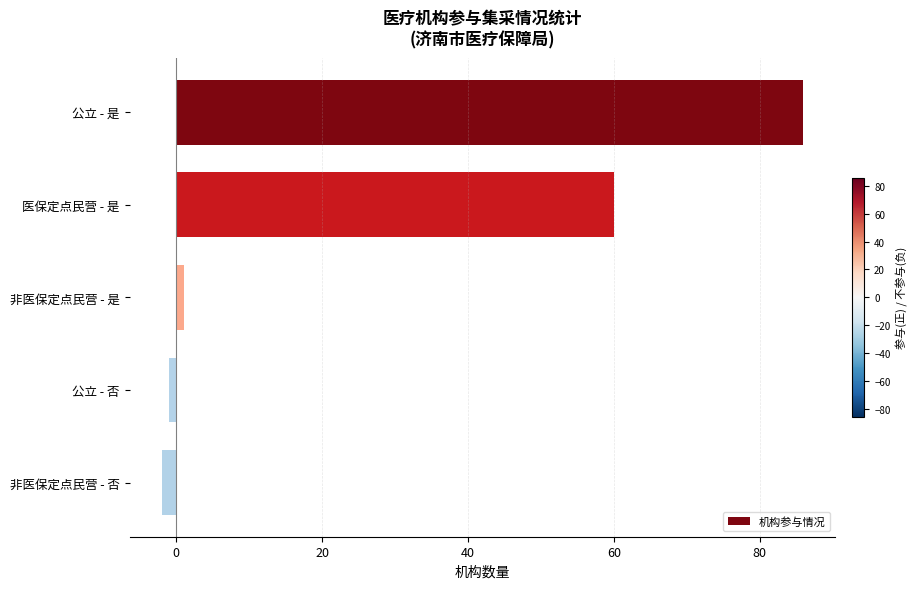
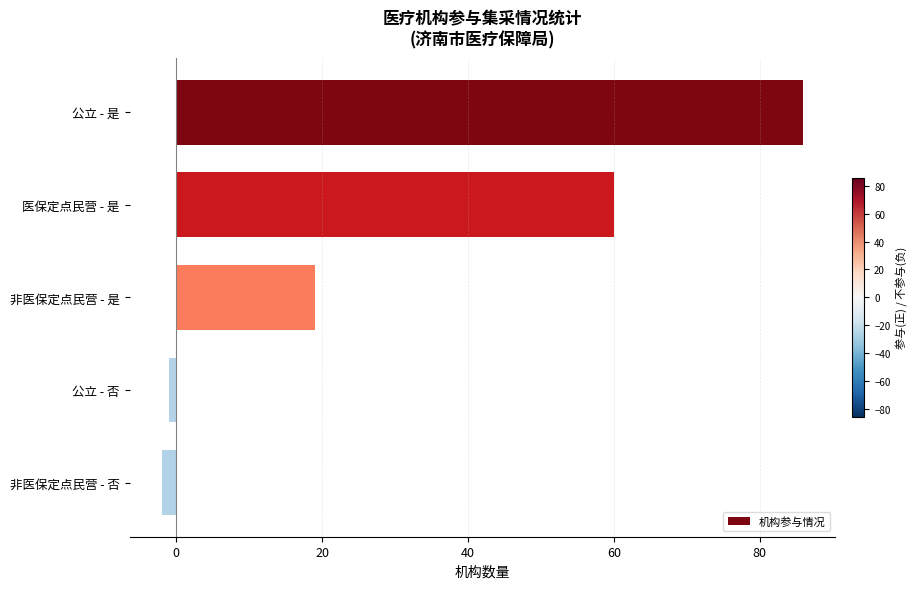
  {
    "公立 - 是": 86,
    "医保定点民营 - 是": 60,
-   "非医保定点民营 - 是": 1,
+   "非医保定点民营 - 是": 19,
    "公立 - 否": -1,
    "非医保定点民营 - 否": -2
  }
